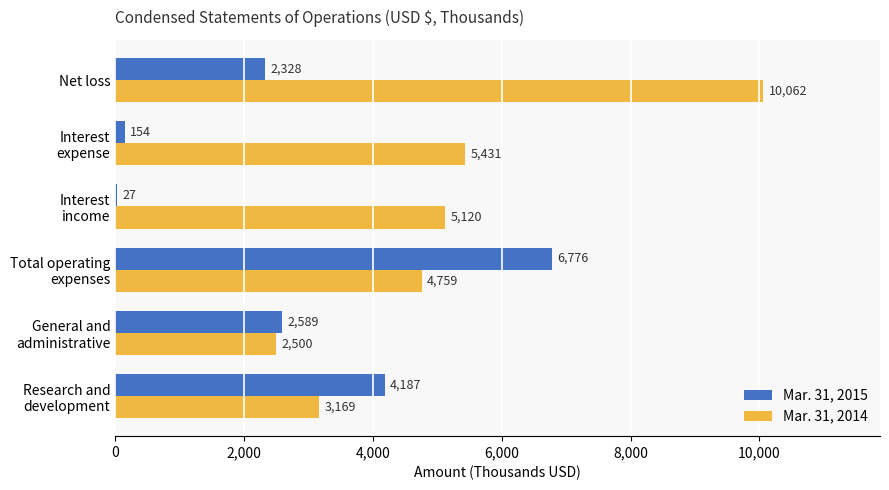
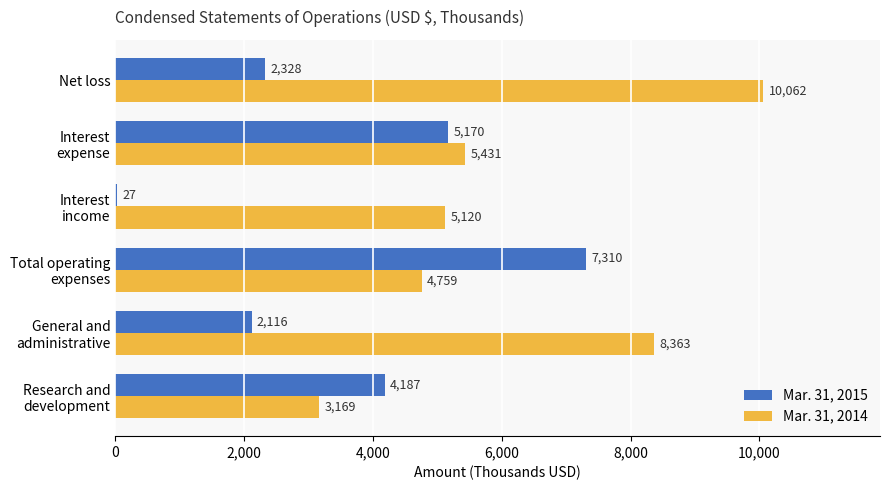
  {
    "Mar. 31, 2015": {
      "Net loss": "2,328",
-     "Interest expense": "154",
+     "Interest expense": "5,170",
      "Interest income": "27",
-     "Total operating expenses": "6,776",
-     "General and administrative": "2,589",
+     "Total operating expenses": "7,310",
+     "General and administrative": "2,116",
      "Research and development": "4,187"
    },
    "Mar. 31, 2014": {
      "Net loss": "10,062",
      "Interest expense": "5,431",
      "Interest income": "5,120",
      "Total operating expenses": "4,759",
-     "General and administrative": "2,500",
+     "General and administrative": "8,363",
      "Research and development": "3,169"
    }
  }
